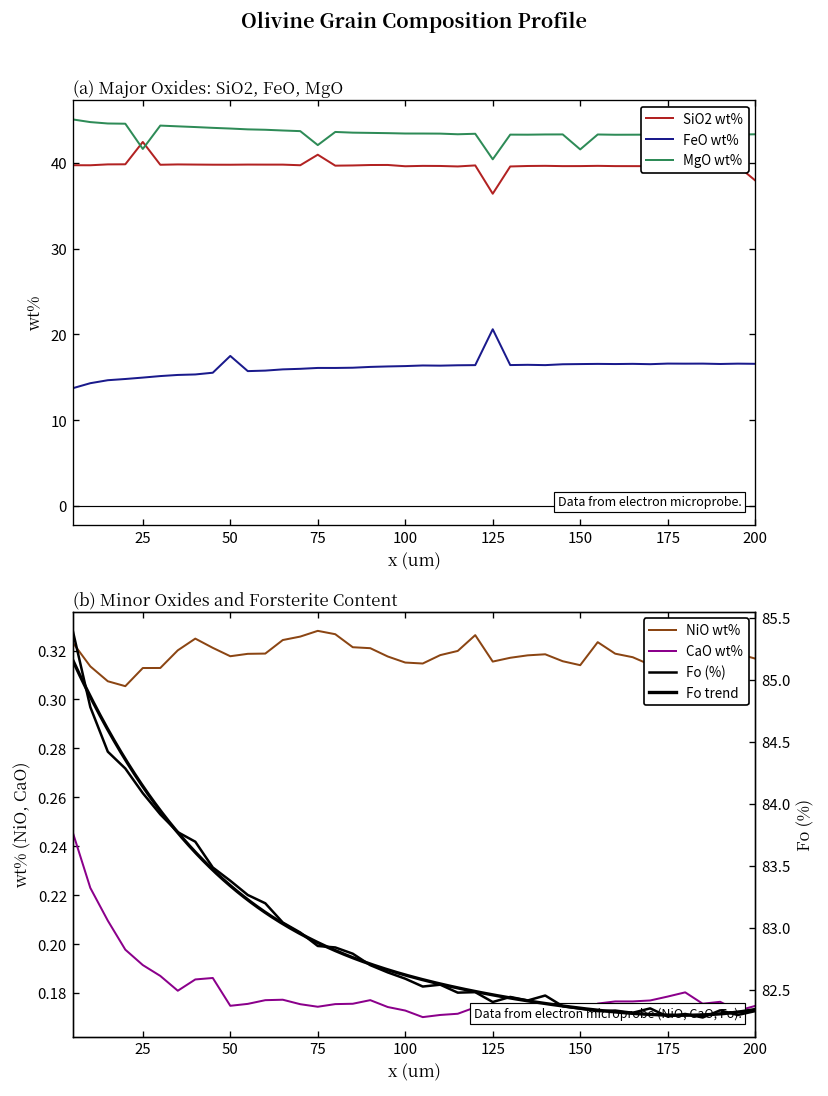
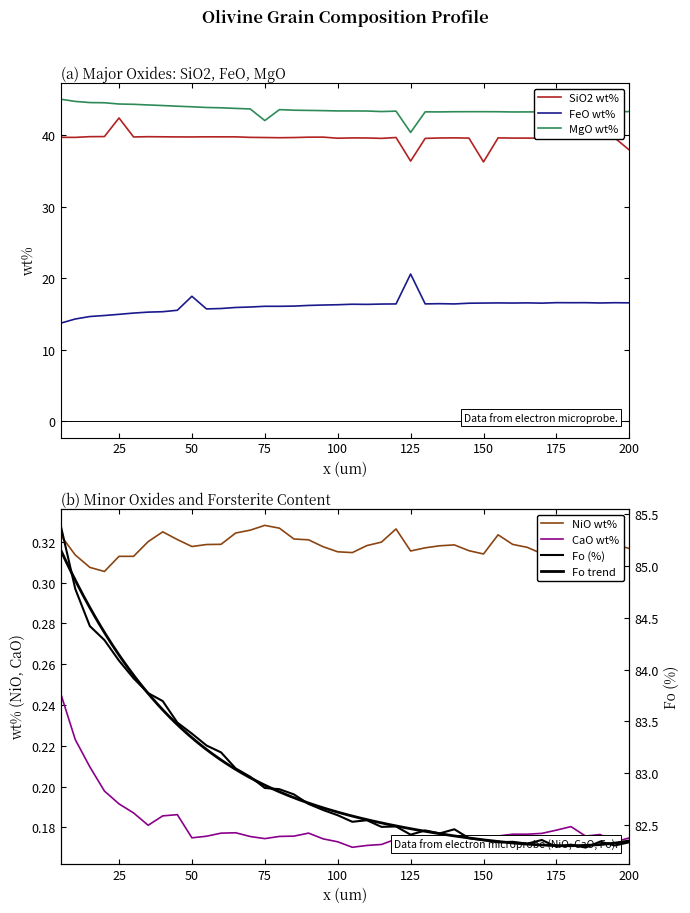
  {
    "(a) Major Oxides: SiO2, FeO, MgO": {
      "SiO2 wt%": {
        "25": 42,
        "50": 40,
-       "75": 41,
+       "75": 40,
        "100": 40,
        "125": 36,
-       "150": 40,
+       "150": 36,
        "175": 39,
        "200": 38
      },
      "FeO wt%": {
        "25": 15,
        "50": 17,
        "75": 16,
        "100": 16,
        "125": 21,
        "150": 17,
        "175": 17,
        "200": 17
      },
      "MgO wt%": {
-       "25": 42,
+       "25": 44,
        "50": 44,
        "75": 42,
        "100": 43,
        "125": 40,
-       "150": 42,
+       "150": 43,
        "200": 43
      }
    }
  }
